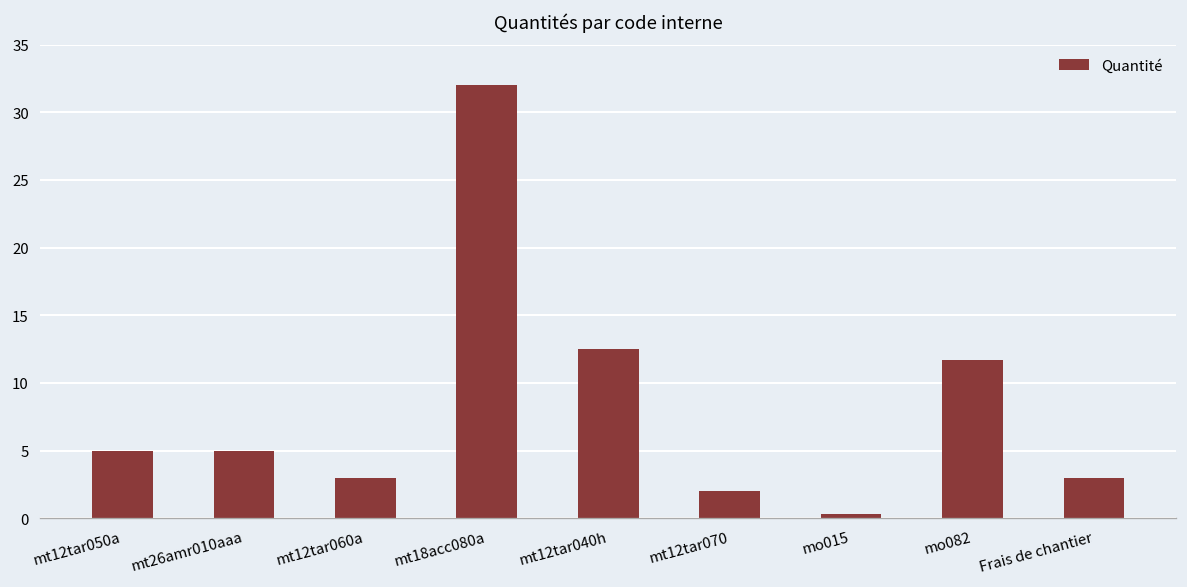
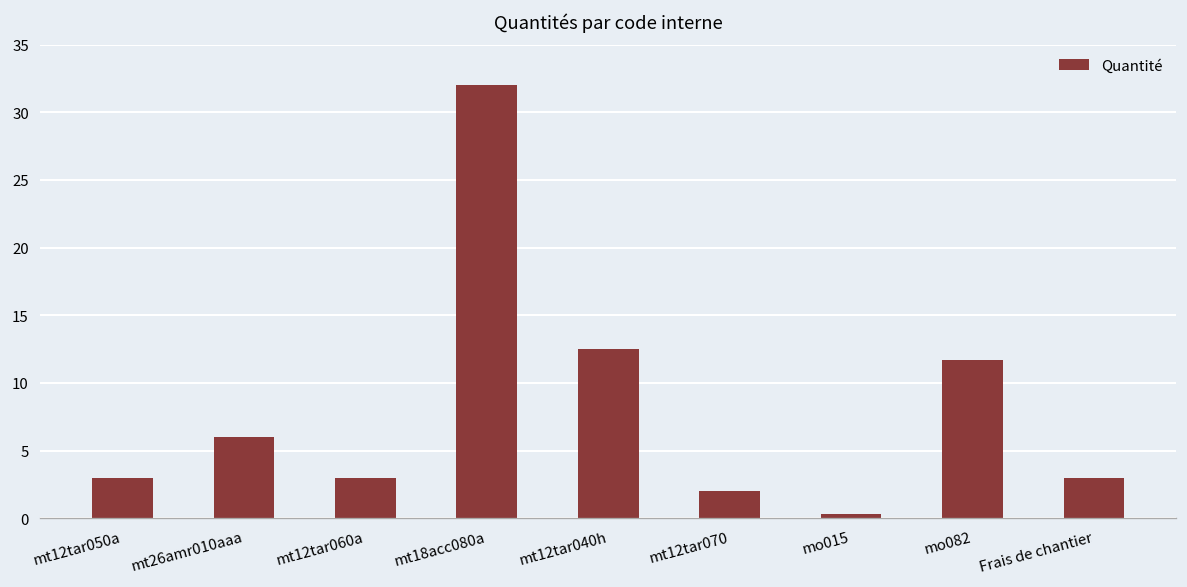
  {
-   "mt12tar050a": 5,
-   "mt26amr010aaa": 5,
+   "mt12tar050a": 3,
+   "mt26amr010aaa": 6,
    "mt12tar060a": 3,
    "mt18acc080a": 32,
    "mt12tar040h": 12.5,
    "mt12tar070": 2,
    "mo015": 0.3,
    "mo082": 11.7,
    "Frais de chantier": 3
  }
